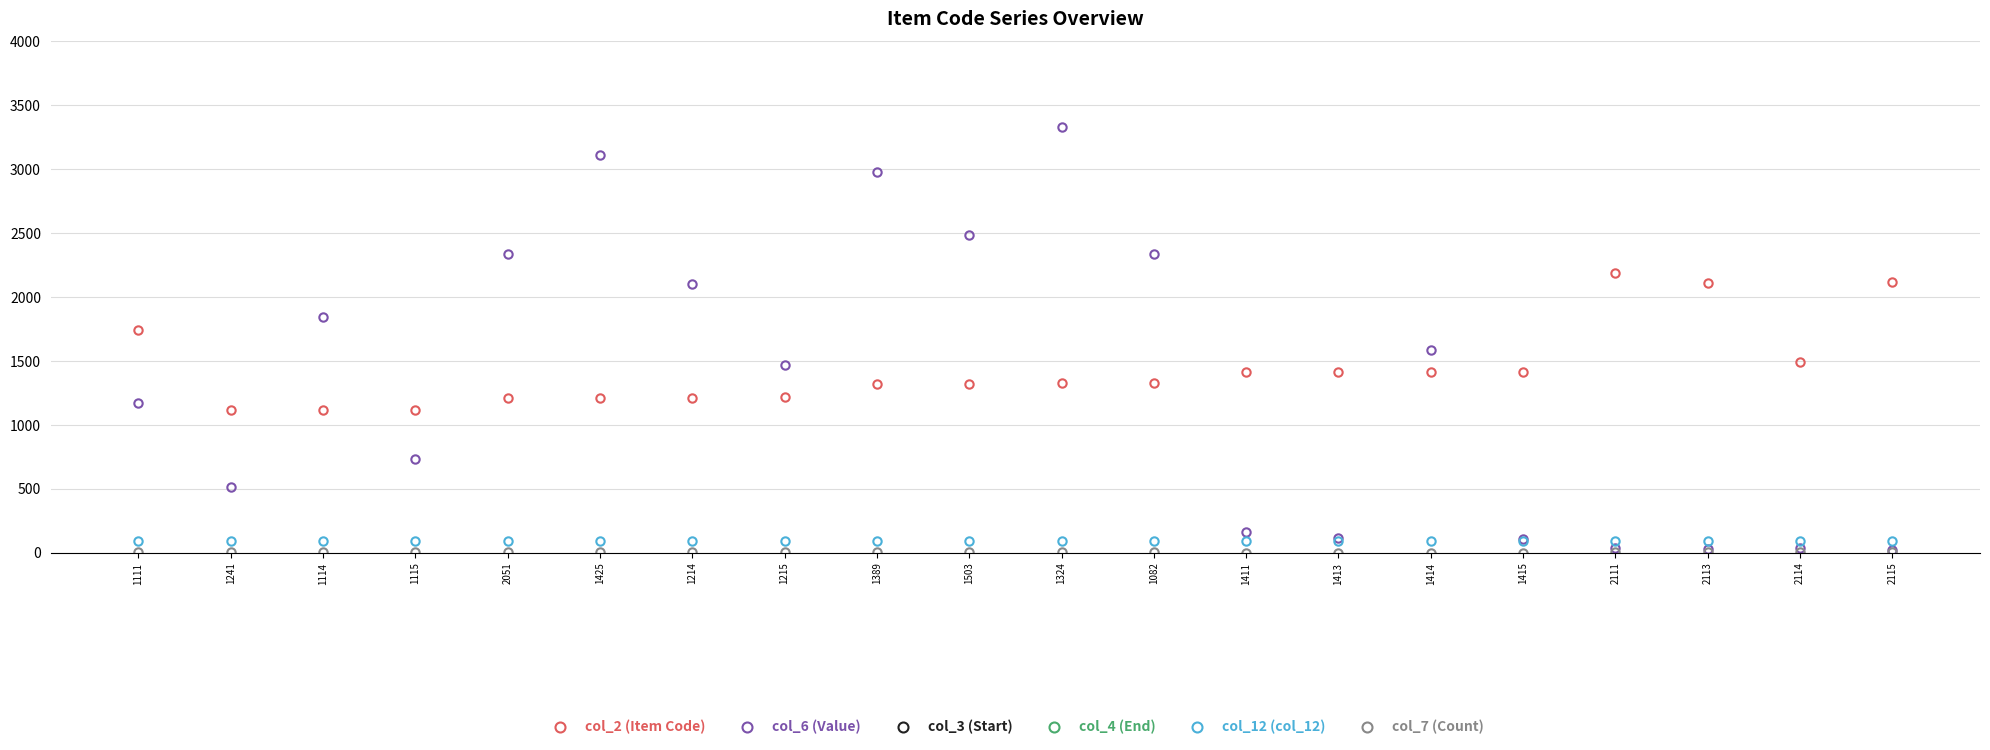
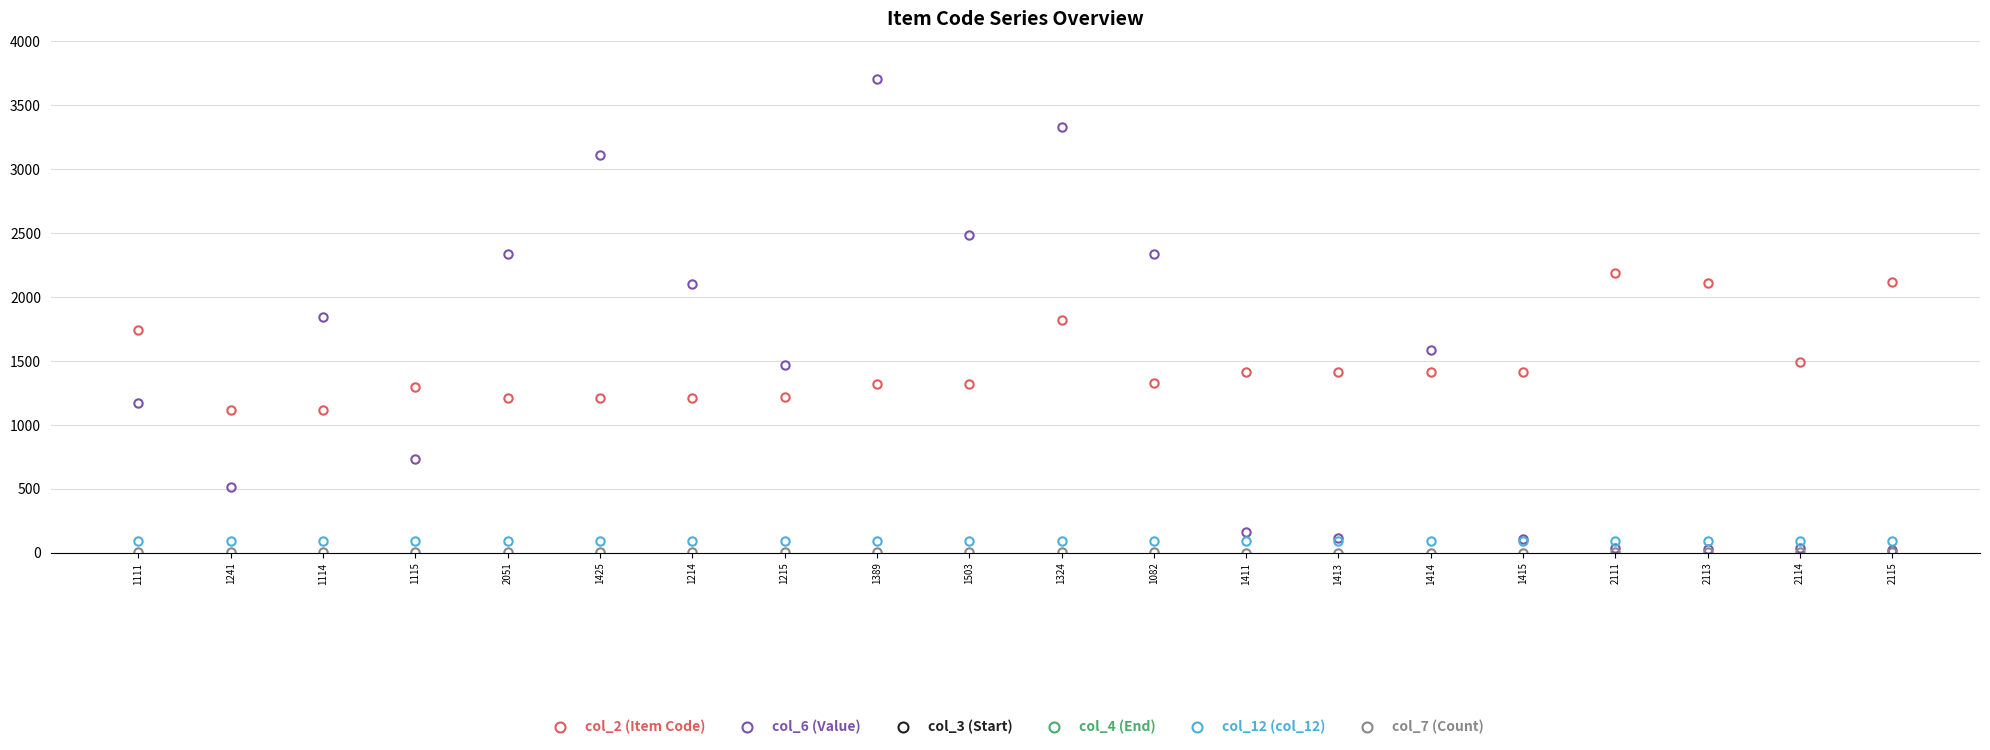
  {
    "col_2 (Item Code)": {
      "1111": 1740,
      "1241": 1110,
      "1114": 1110,
-     "1115": 1120,
+     "1115": 1300,
      "2051": 1210,
      "1425": 1210,
      "1214": 1210,
      "1215": 1220,
      "1389": 1320,
      "1503": 1320,
-     "1324": 1320,
+     "1324": 1820,
      "1082": 1330,
      "1411": 1410,
      "1413": 1410,
      "1414": 1410,
      "1415": 1420,
      "2111": 2190,
      "2113": 2110,
      "2114": 1490,
      "2115": 2120
    },
    "col_6 (Value)": {
      "1111": 1170,
      "1241": 520,
      "1114": 1850,
      "1115": 740,
      "2051": 2340,
      "1425": 3110,
      "1214": 2100,
      "1215": 1470,
-     "1389": 2980,
+     "1389": 3700,
      "1503": 2490,
      "1324": 3330,
      "1082": 2330,
      "1411": 170,
      "1413": 120,
      "1414": 1580,
      "2111": 40,
      "2113": 30,
      "2114": 30,
      "2115": 20
    },
    "col_12 (col_12)": {
      "1111": 90,
      "1241": 90,
      "1114": 90,
      "1115": 90,
      "2051": 90,
      "1425": 90,
      "1214": 90,
      "1215": 90,
      "1389": 90,
      "1503": 90,
      "1324": 90,
      "1082": 90,
      "1411": 90,
      "1413": 90,
      "1414": 90,
      "2111": 90,
      "2113": 90,
      "2114": 90,
      "2115": 90
    },
    "col_7 (Count)": {
      "1111": 0,
      "1241": 0,
      "1114": 0,
      "1115": 0,
      "2051": 0,
      "1425": 0,
      "1214": 0,
      "1215": 0,
      "1389": 0,
      "1503": 0,
      "1324": 0,
      "1082": 0,
      "1411": 0,
      "1413": 0,
      "1414": 0,
      "1415": 0,
      "2111": 0,
      "2113": 0,
      "2114": 0,
      "2115": 0
    }
  }
